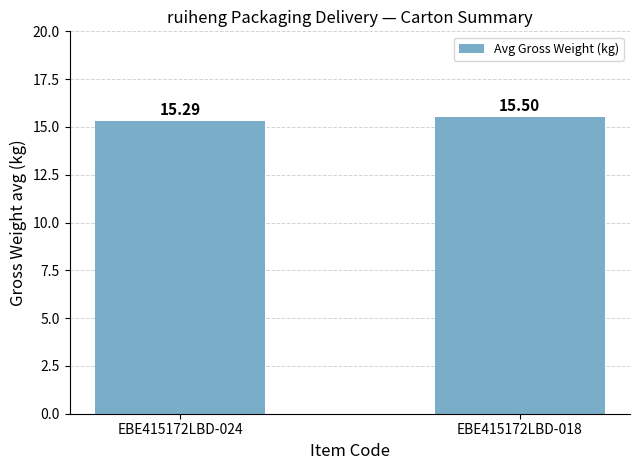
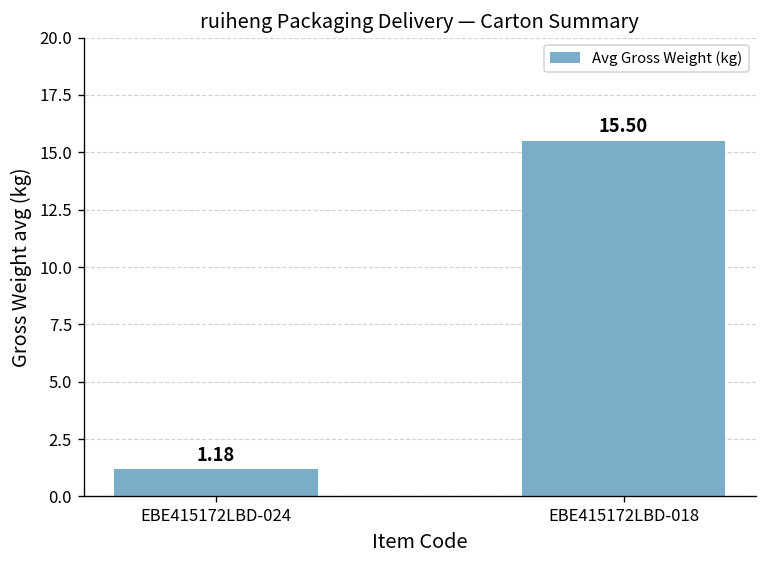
  {
-   "EBE415172LBD-024": 15.29,
+   "EBE415172LBD-024": 1.18,
    "EBE415172LBD-018": 15.50
  }
